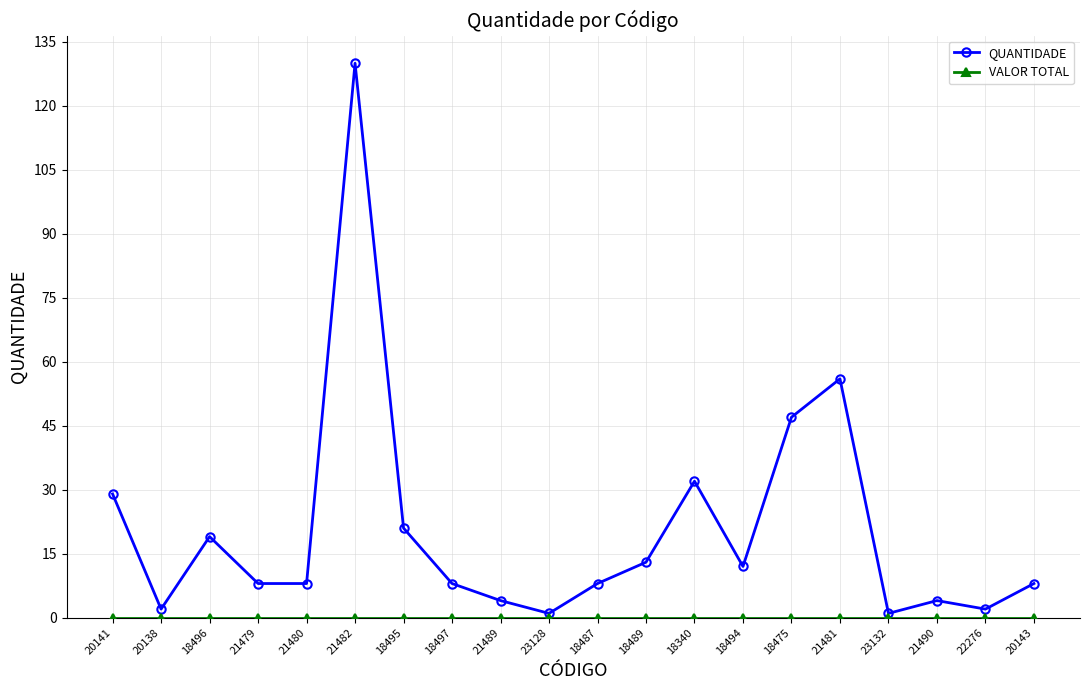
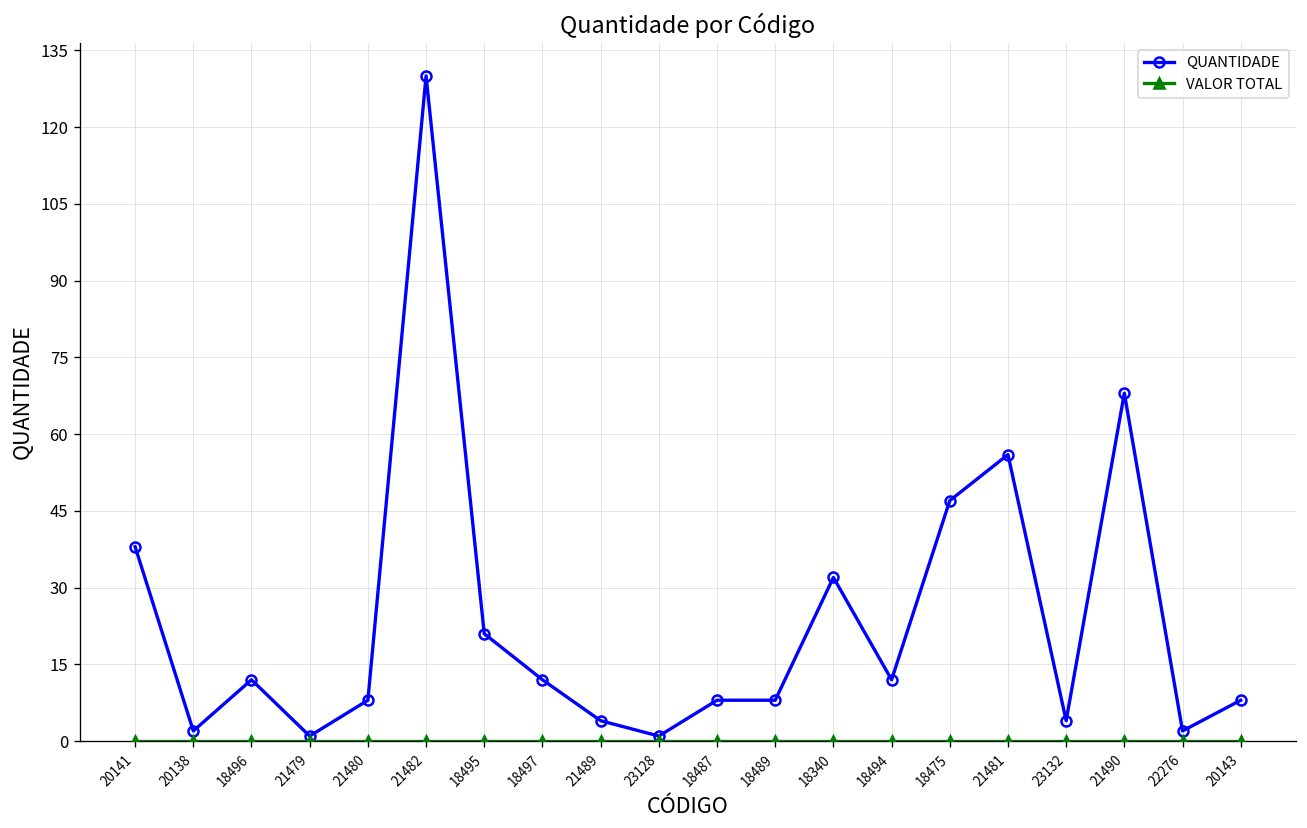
  {
    "QUANTIDADE": {
-     "20141": 29,
+     "20141": 38,
      "20138": 2,
-     "18496": 19,
-     "21479": 8,
+     "18496": 12,
+     "21479": 1,
      "21480": 8,
      "21482": 130,
      "18495": 21,
-     "18497": 8,
+     "18497": 12,
      "21489": 4,
      "23128": 1,
      "18487": 8,
-     "18489": 13,
+     "18489": 8,
      "18340": 32,
      "18494": 12,
      "18475": 47,
      "21481": 56,
-     "23132": 1,
-     "21490": 4,
+     "23132": 4,
+     "21490": 68,
      "22276": 2,
      "20143": 8
    },
    "VALOR TOTAL": {
      "20141": 0,
      "20138": 0,
      "18496": 0,
      "21479": 0,
      "21480": 0,
      "21482": 0,
      "18495": 0,
      "18497": 0,
      "21489": 0,
      "23128": 0,
      "18487": 0,
      "18489": 0,
      "18340": 0,
      "18494": 0,
      "18475": 0,
      "21481": 0,
      "23132": 0,
      "21490": 0,
      "22276": 0,
      "20143": 0
    }
  }
